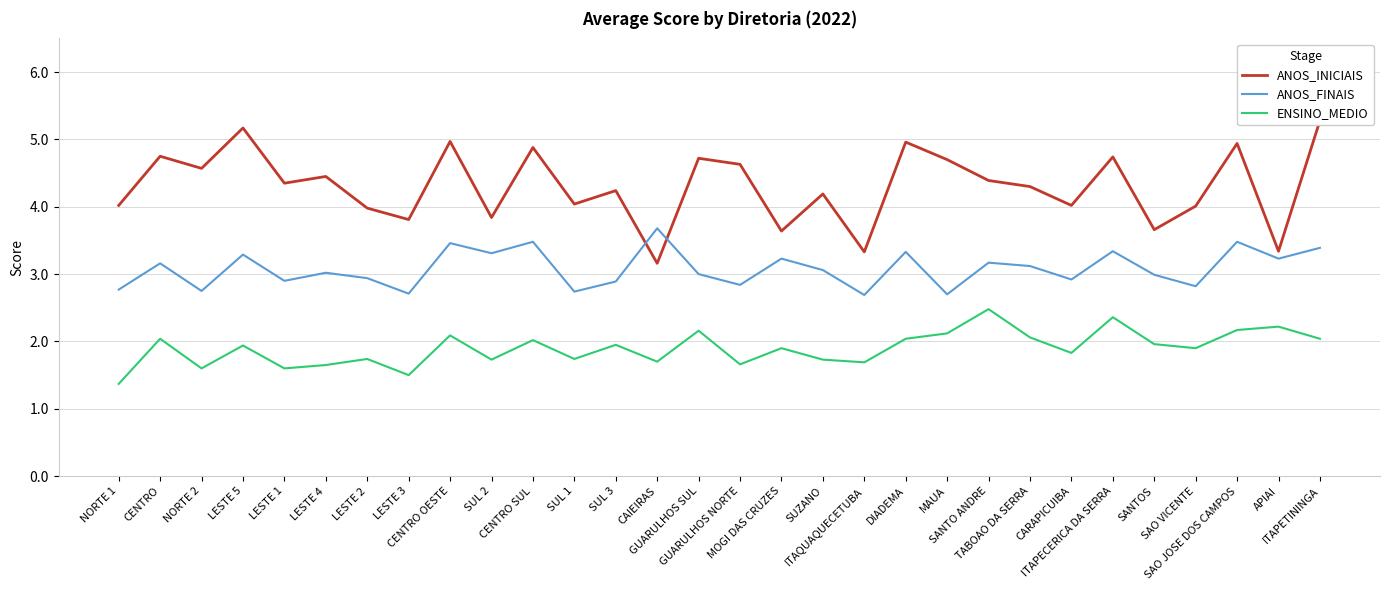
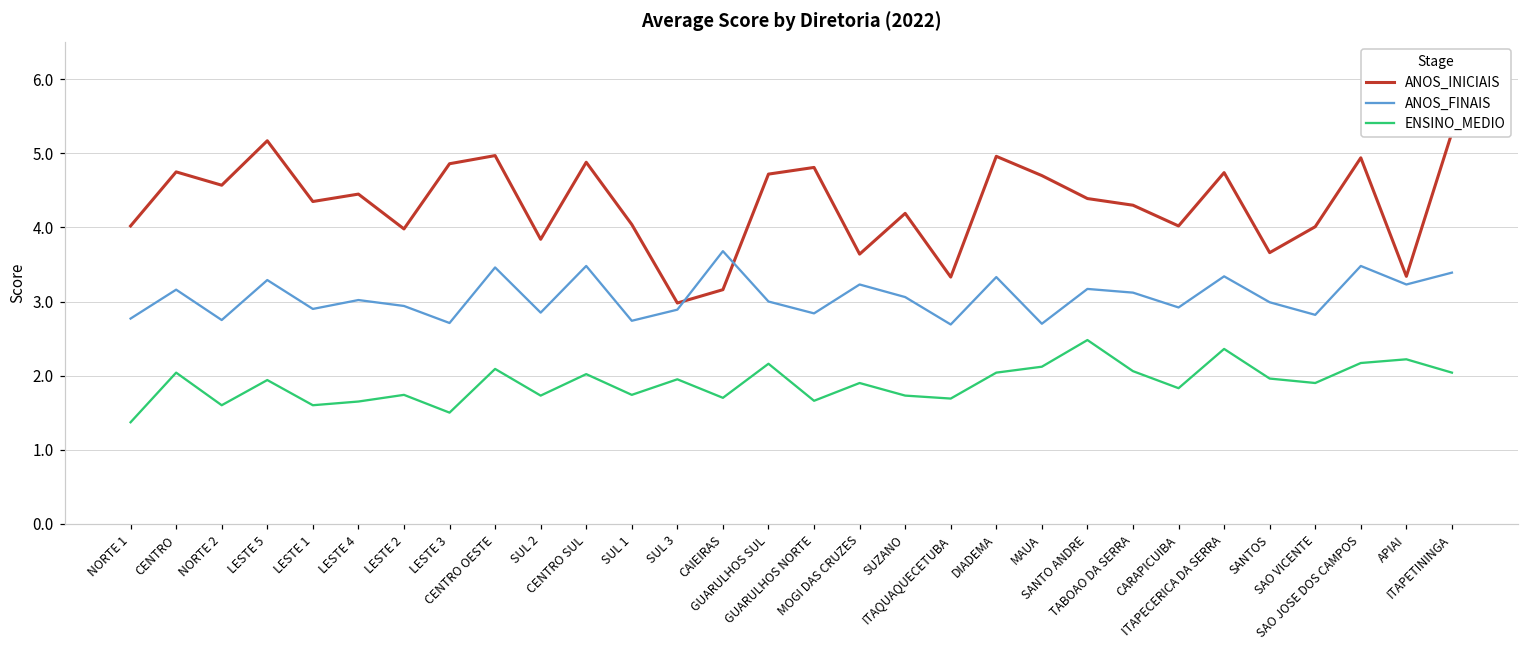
  {
    "ANOS_INICIAIS": {
      "NORTE 1": 4.0,
      "CENTRO": 4.8,
      "NORTE 2": 4.6,
      "LESTE 5": 5.2,
      "LESTE 1": 4.4,
      "LESTE 4": 4.5,
      "LESTE 2": 4.0,
-     "LESTE 3": 3.8,
+     "LESTE 3": 4.9,
      "CENTRO OESTE": 5.0,
      "SUL 2": 3.8,
      "CENTRO SUL": 4.9,
      "SUL 1": 4.0,
-     "SUL 3": 4.2,
+     "SUL 3": 3.0,
      "CAIEIRAS": 3.2,
      "GUARULHOS SUL": 4.7,
-     "GUARULHOS NORTE": 4.6,
+     "GUARULHOS NORTE": 4.8,
      "MOGI DAS CRUZES": 3.6,
      "SUZANO": 4.2,
      "ITAQUAQUECETUBA": 3.3,
      "DIADEMA": 5.0,
      "MAUA": 4.7,
      "SANTO ANDRE": 4.4,
      "TABOAO DA SERRA": 4.3,
      "CARAPICUIBA": 4.0,
      "ITAPECERICA DA SERRA": 4.7,
      "SANTOS": 3.7,
      "SAO VICENTE": 4.0,
      "SAO JOSE DOS CAMPOS": 4.9,
      "APIAI": 3.3
    },
    "ANOS_FINAIS": {
      "NORTE 1": 2.8,
      "CENTRO": 3.2,
      "NORTE 2": 2.8,
      "LESTE 5": 3.3,
      "LESTE 1": 2.9,
      "LESTE 4": 3.0,
      "LESTE 2": 2.9,
      "LESTE 3": 2.7,
      "CENTRO OESTE": 3.5,
-     "SUL 2": 3.3,
+     "SUL 2": 2.9,
      "CENTRO SUL": 3.5,
      "SUL 1": 2.7,
      "SUL 3": 2.9,
      "CAIEIRAS": 3.7,
      "GUARULHOS SUL": 3.0,
      "GUARULHOS NORTE": 2.8,
      "MOGI DAS CRUZES": 3.2,
      "SUZANO": 3.1,
      "ITAQUAQUECETUBA": 2.7,
      "DIADEMA": 3.3,
      "MAUA": 2.7,
      "SANTO ANDRE": 3.2,
      "TABOAO DA SERRA": 3.1,
      "CARAPICUIBA": 2.9,
      "ITAPECERICA DA SERRA": 3.3,
      "SANTOS": 3.0,
      "SAO VICENTE": 2.8,
      "SAO JOSE DOS CAMPOS": 3.5,
      "APIAI": 3.2,
      "ITAPETININGA": 3.4
    },
    "ENSINO_MEDIO": {
      "NORTE 1": 1.4,
      "CENTRO": 2.0,
      "NORTE 2": 1.6,
      "LESTE 5": 1.9,
      "LESTE 1": 1.6,
      "LESTE 4": 1.7,
      "LESTE 2": 1.7,
      "LESTE 3": 1.5,
      "CENTRO OESTE": 2.1,
      "SUL 2": 1.7,
      "CENTRO SUL": 2.0,
      "SUL 1": 1.7,
      "SUL 3": 2.0,
      "CAIEIRAS": 1.7,
      "GUARULHOS SUL": 2.2,
      "GUARULHOS NORTE": 1.7,
      "MOGI DAS CRUZES": 1.9,
      "SUZANO": 1.7,
      "ITAQUAQUECETUBA": 1.7,
      "DIADEMA": 2.0,
      "MAUA": 2.1,
      "SANTO ANDRE": 2.5,
      "TABOAO DA SERRA": 2.1,
      "CARAPICUIBA": 1.8,
      "ITAPECERICA DA SERRA": 2.4,
      "SANTOS": 2.0,
      "SAO VICENTE": 1.9,
      "SAO JOSE DOS CAMPOS": 2.2,
      "APIAI": 2.2,
      "ITAPETININGA": 2.0
    }
  }
